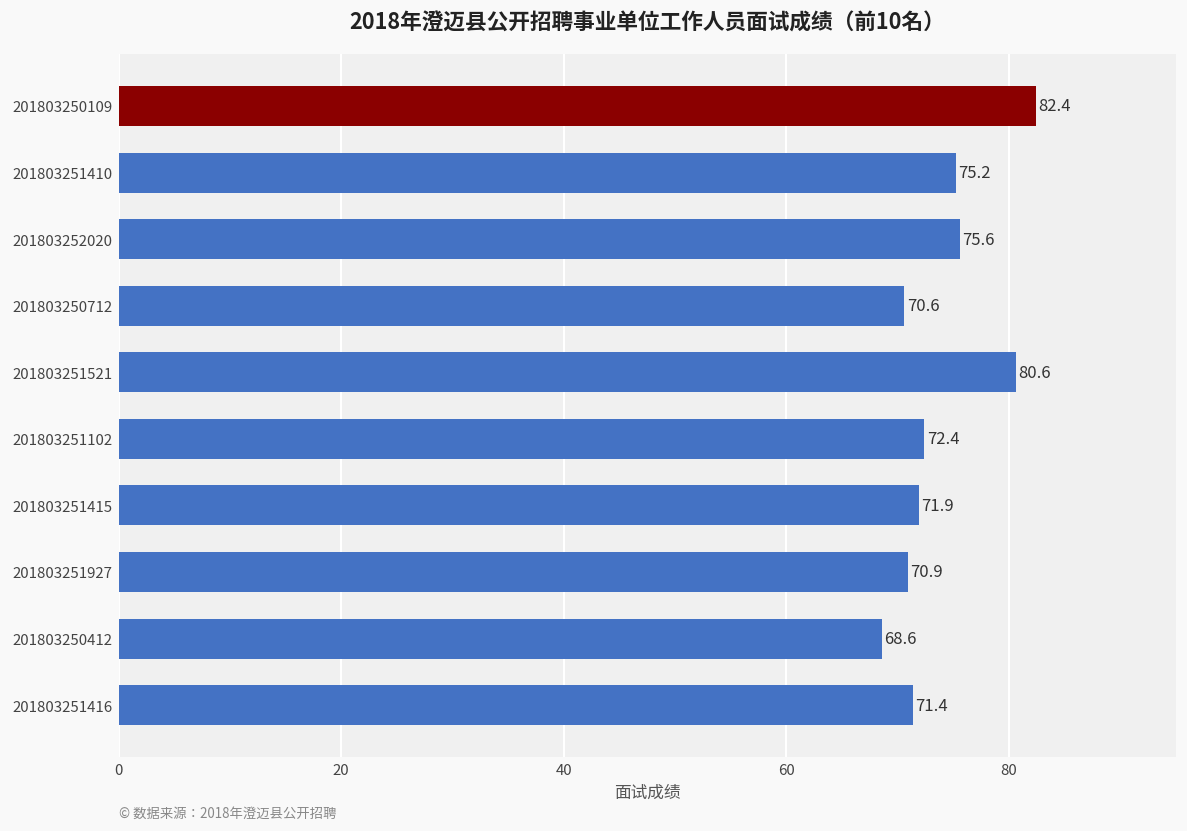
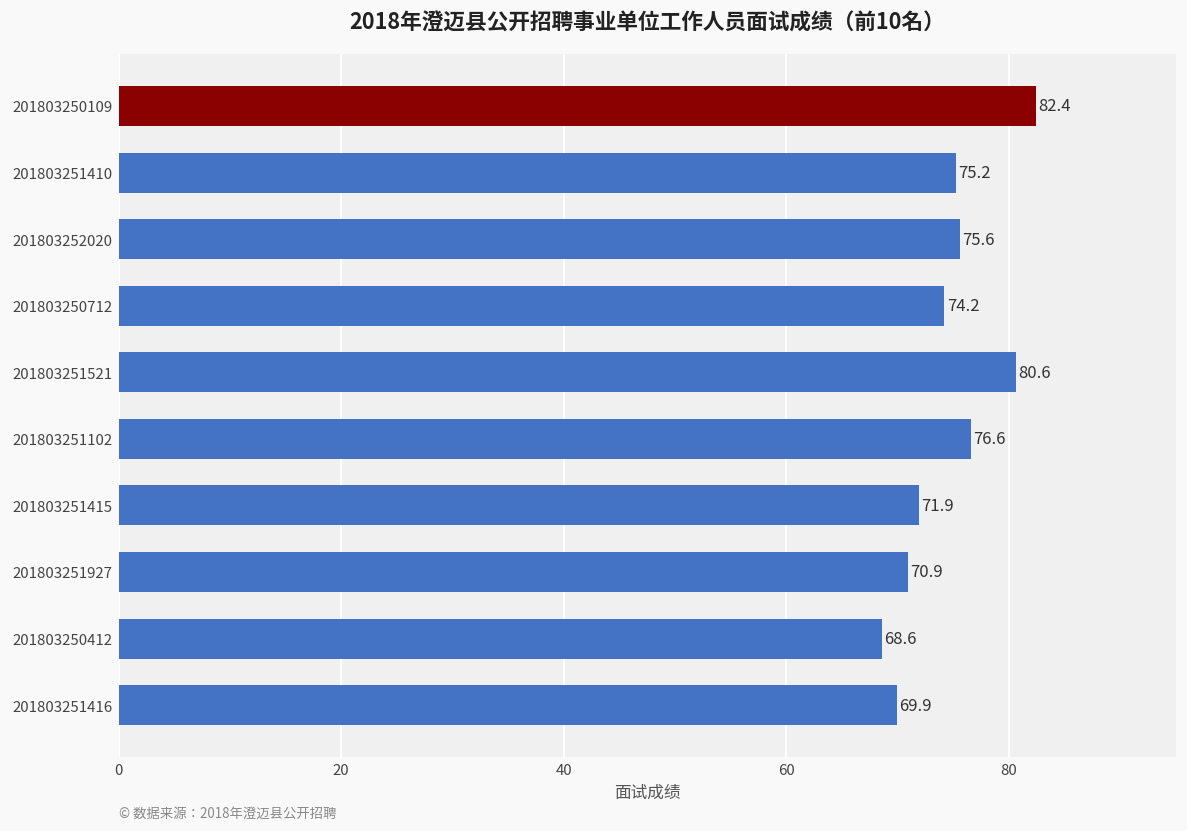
  {
    "201803250109": 82.4,
    "201803251410": 75.2,
    "201803252020": 75.6,
-   "201803250712": 70.6,
+   "201803250712": 74.2,
    "201803251521": 80.6,
-   "201803251102": 72.4,
+   "201803251102": 76.6,
    "201803251415": 71.9,
    "201803251927": 70.9,
    "201803250412": 68.6,
-   "201803251416": 71.4
+   "201803251416": 69.9
  }
